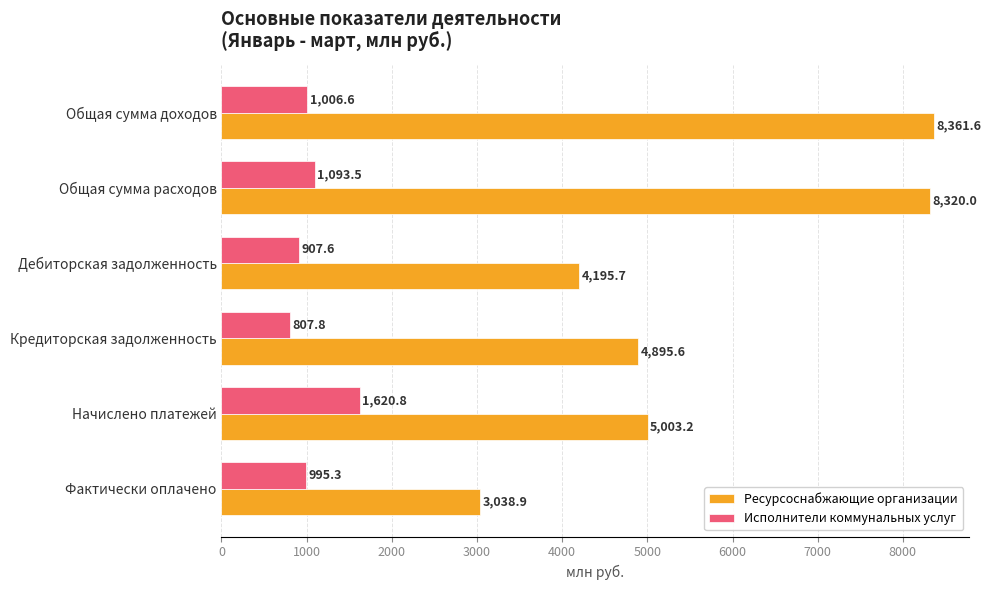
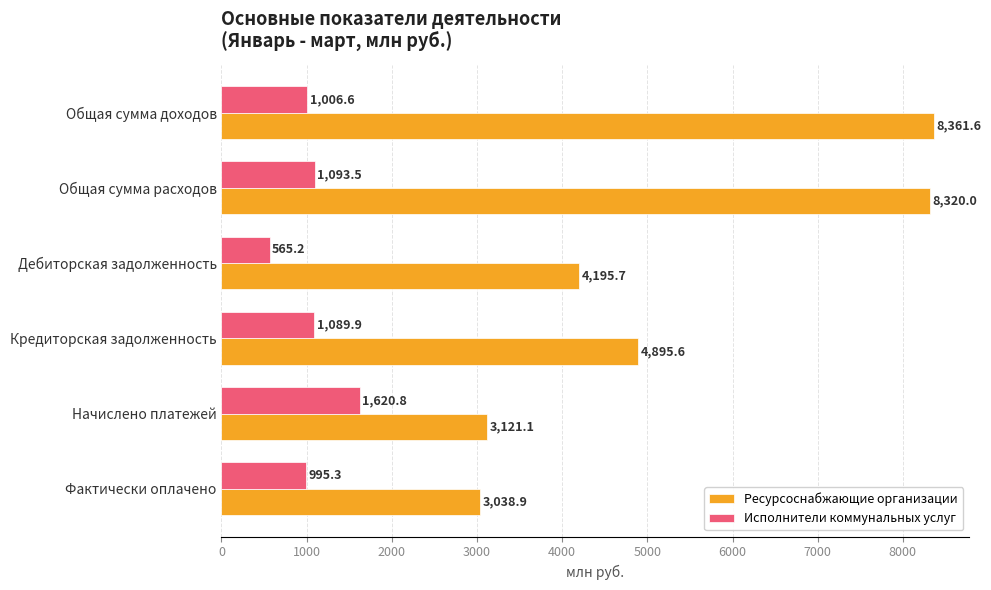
  {
    "Ресурсоснабжающие организации": {
      "Общая сумма доходов": "8,361.6",
      "Общая сумма расходов": "8,320.0",
      "Дебиторская задолженность": "4,195.7",
      "Кредиторская задолженность": "4,895.6",
-     "Начислено платежей": "5,003.2",
+     "Начислено платежей": "3,121.1",
      "Фактически оплачено": "3,038.9"
    },
    "Исполнители коммунальных услуг": {
      "Общая сумма доходов": "1,006.6",
      "Общая сумма расходов": "1,093.5",
-     "Дебиторская задолженность": "907.6",
-     "Кредиторская задолженность": "807.8",
+     "Дебиторская задолженность": "565.2",
+     "Кредиторская задолженность": "1,089.9",
      "Начислено платежей": "1,620.8",
      "Фактически оплачено": "995.3"
    }
  }
